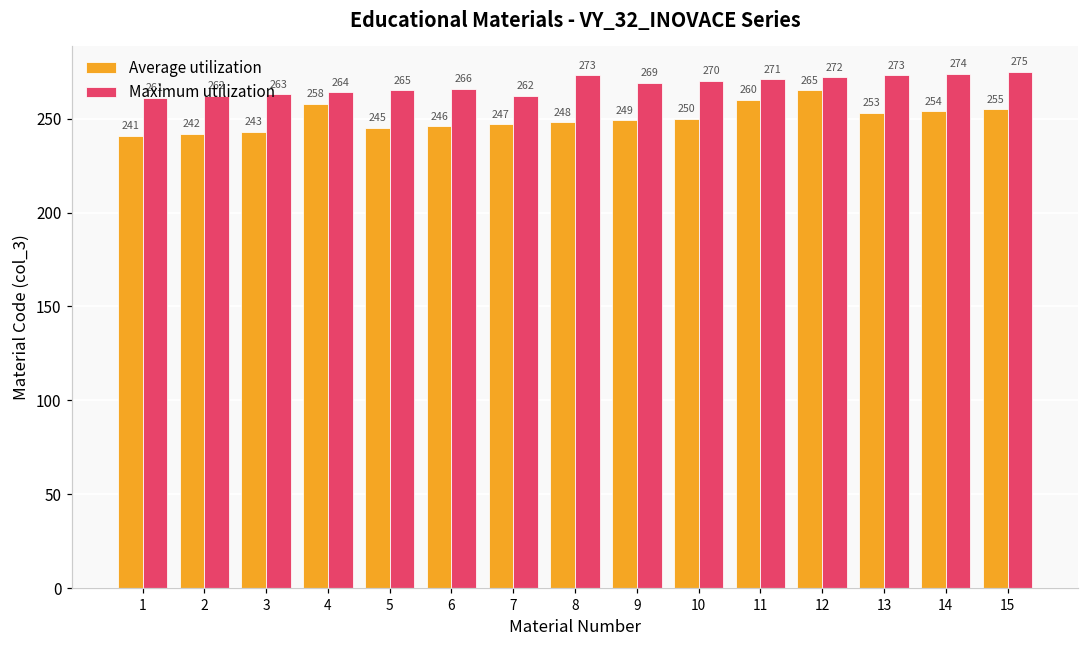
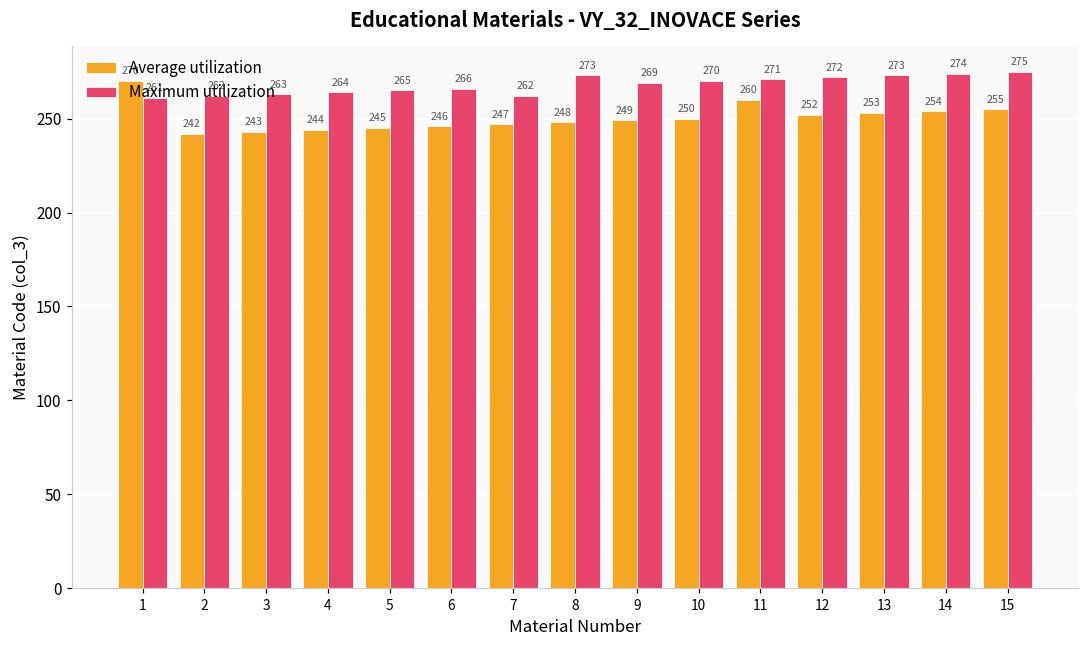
  {
    "Average utilization": {
-     "1": 241,
+     "1": 270,
      "2": 242,
      "3": 243,
-     "4": 258,
+     "4": 244,
      "5": 245,
      "6": 246,
      "7": 247,
      "8": 248,
      "9": 249,
      "10": 250,
      "11": 260,
-     "12": 265,
+     "12": 252,
      "13": 253,
      "14": 254,
      "15": 255
    },
    "Maximum utilization": {
      "1": 261,
      "2": 262,
      "3": 263,
      "4": 264,
      "5": 265,
      "6": 266,
      "7": 262,
      "8": 273,
      "9": 269,
      "10": 270,
      "11": 271,
      "12": 272,
      "13": 273,
      "14": 274,
      "15": 275
    }
  }
